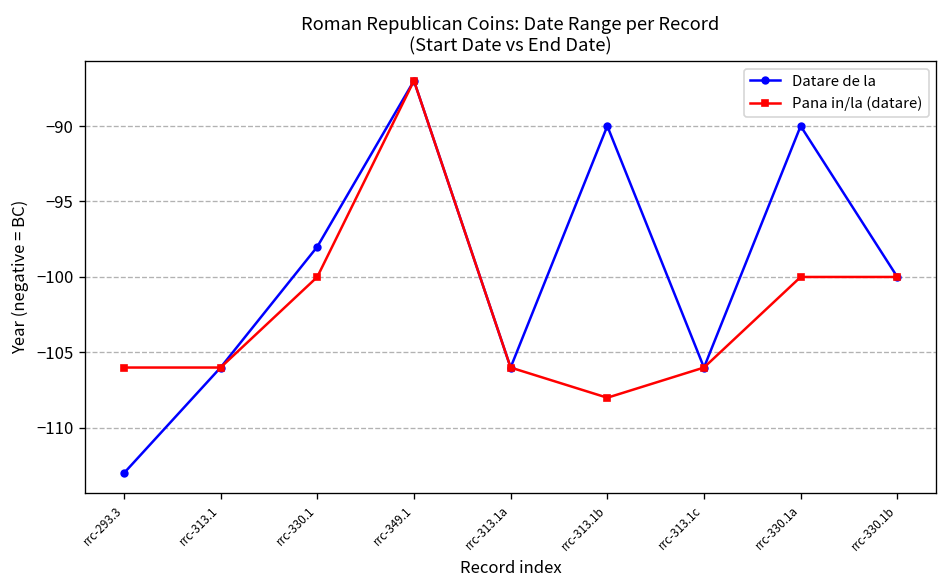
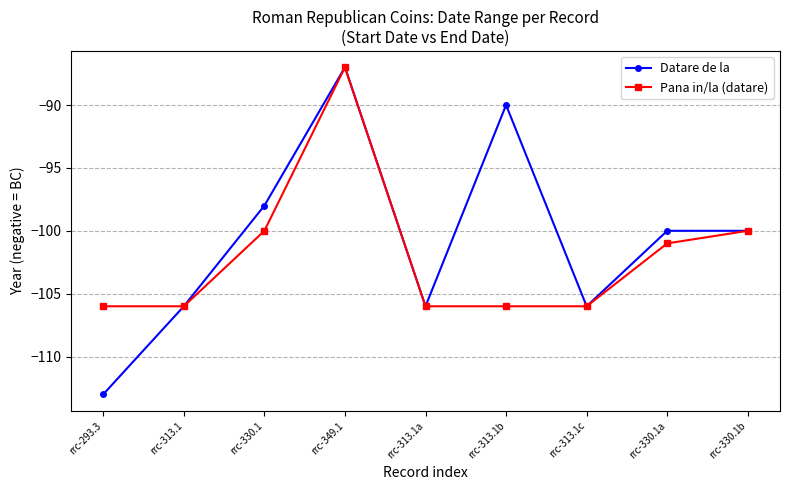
  {
    "Datare de la": {
      "rrc-293.3": -113,
      "rrc-330.1": -98,
      "rrc-313.1b": -90,
-     "rrc-330.1a": -90
+     "rrc-330.1a": -100
    },
    "Pana in/la (datare)": {
      "rrc-293.3": -106,
      "rrc-330.1": -100,
-     "rrc-313.1b": -108,
-     "rrc-330.1a": -100
+     "rrc-313.1b": -106,
+     "rrc-330.1a": -101
    }
  }
